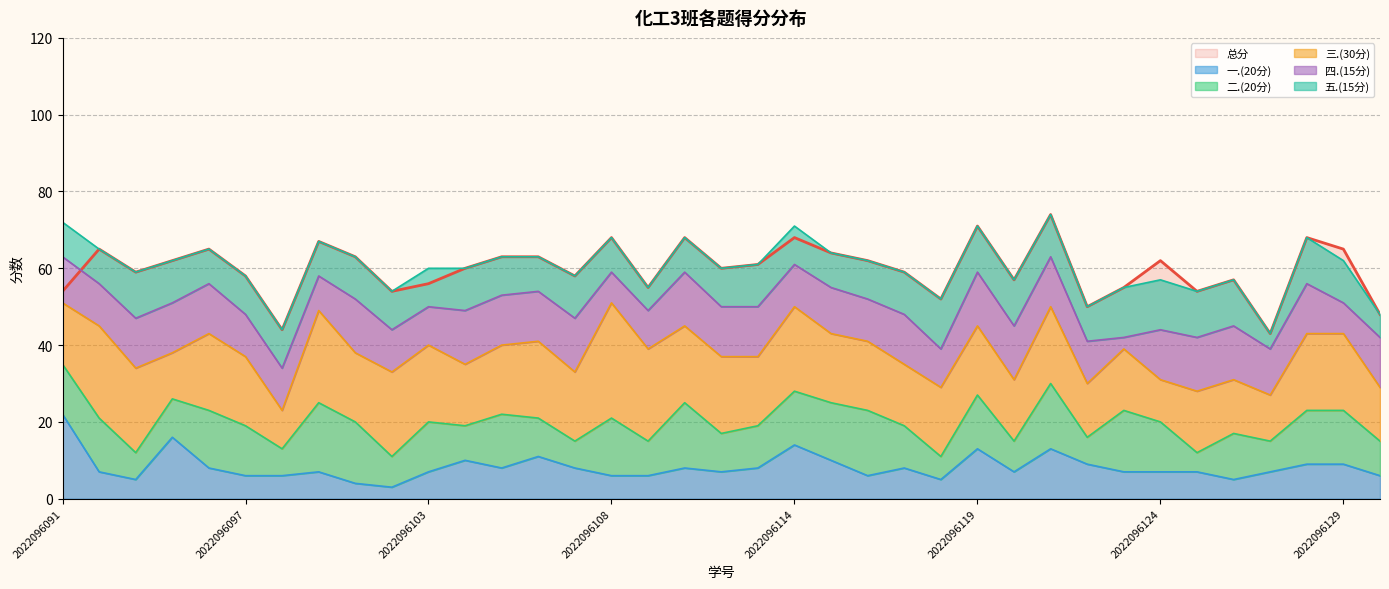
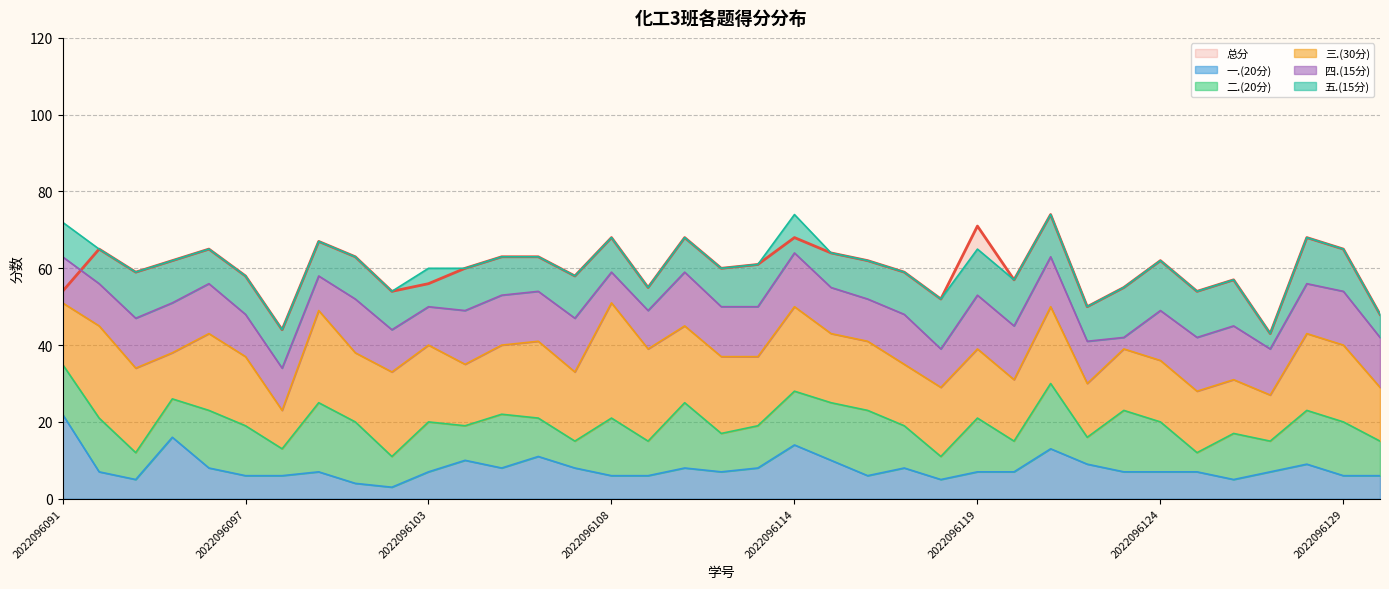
  {
    "总分": {
      "2022096091": 54,
      "2022096103": 56,
      "2022096114": 68
    },
    "一.(20分)": {
      "2022096091": 22,
      "2022096097": 6,
      "2022096103": 7,
      "2022096108": 6,
      "2022096114": 14,
-     "2022096119": 13,
+     "2022096119": 7,
      "2022096124": 7,
-     "2022096129": 9
+     "2022096129": 6
    },
    "三.(30分)": {
      "2022096091": 16,
      "2022096097": 18,
      "2022096103": 20,
      "2022096108": 30,
      "2022096114": 22,
      "2022096119": 18,
-     "2022096124": 11,
+     "2022096124": 16,
      "2022096129": 20
    },
    "四.(15分)": {
      "2022096091": 12,
      "2022096097": 11,
      "2022096103": 10,
      "2022096108": 8,
-     "2022096114": 11,
+     "2022096114": 14,
      "2022096119": 14,
      "2022096124": 13,
-     "2022096129": 8
+     "2022096129": 14
    }
  }
